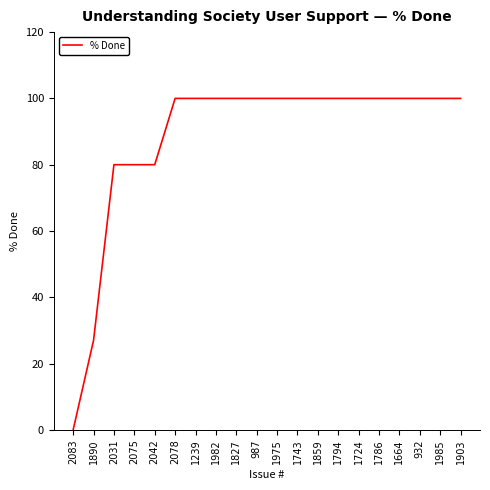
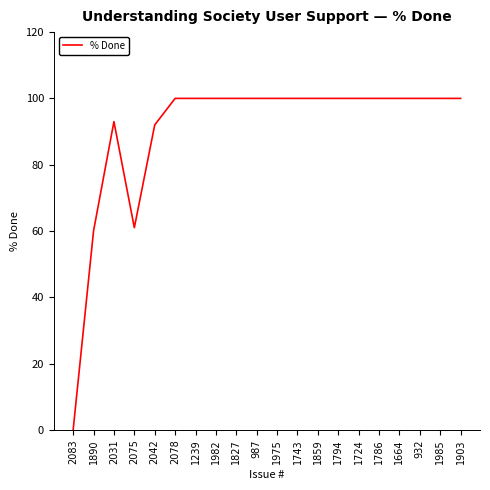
  {
    "2083": 0,
-   "1890": 27,
-   "2031": 80,
-   "2075": 80,
-   "2042": 80,
+   "1890": 60,
+   "2031": 93,
+   "2075": 61,
+   "2042": 92,
    "2078": 100,
    "1239": 100,
    "1982": 100,
    "1827": 100,
    "987": 100,
    "1975": 100,
    "1743": 100,
    "1859": 100,
    "1794": 100,
    "1724": 100,
    "1786": 100,
    "1664": 100,
    "932": 100,
    "1985": 100,
    "1903": 100
  }
